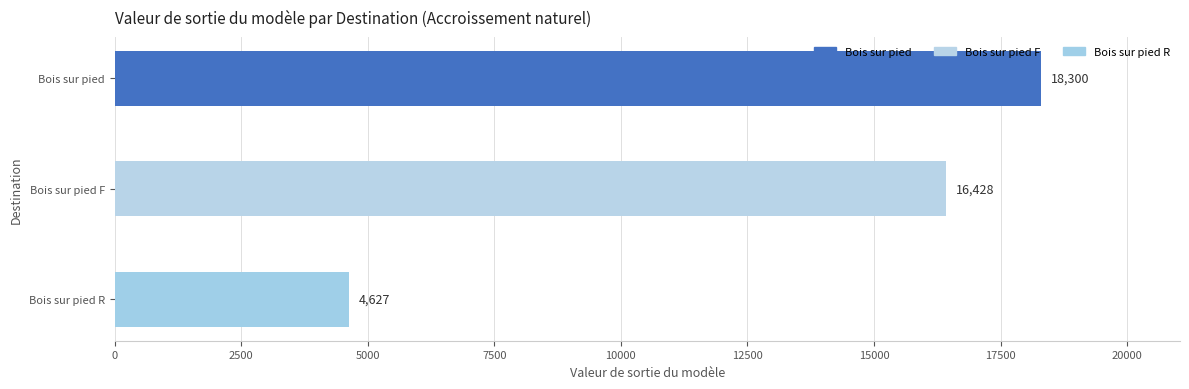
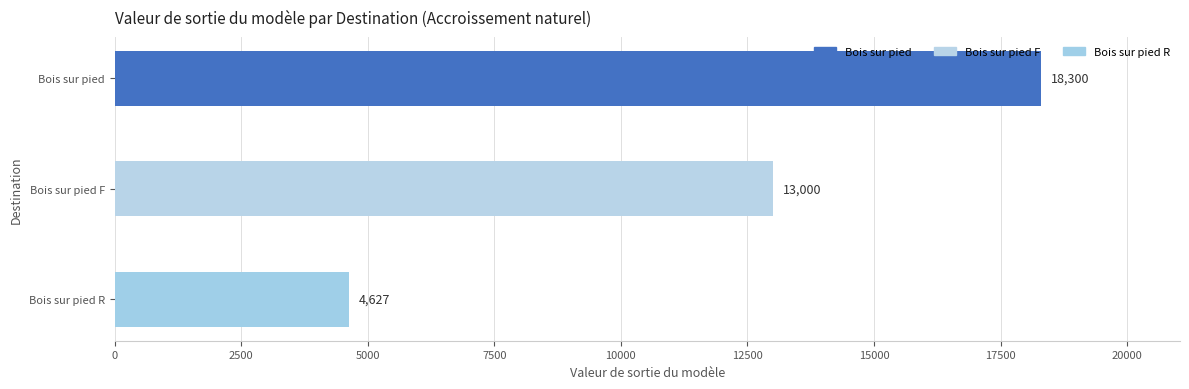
  {
    "Bois sur pied": "18,300",
-   "Bois sur pied F": "16,428",
+   "Bois sur pied F": "13,000",
    "Bois sur pied R": "4,627"
  }
